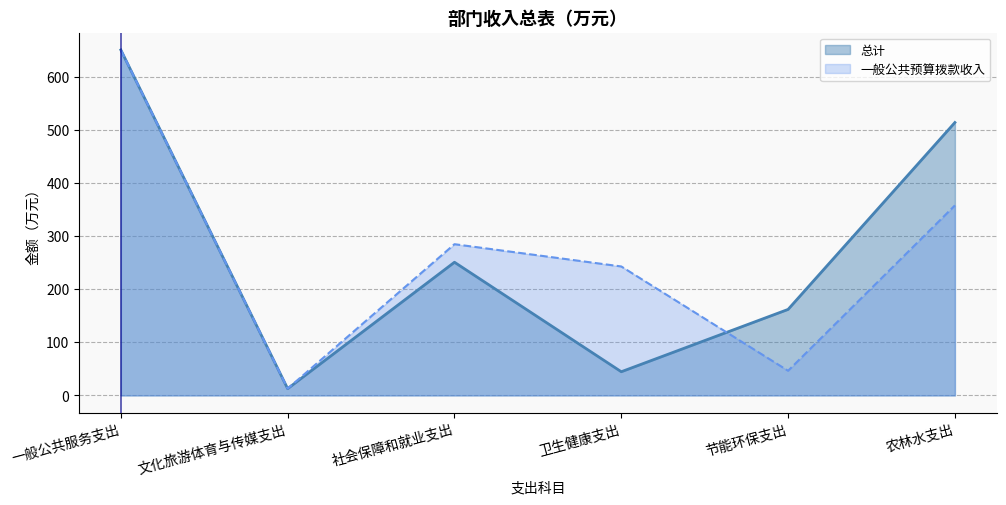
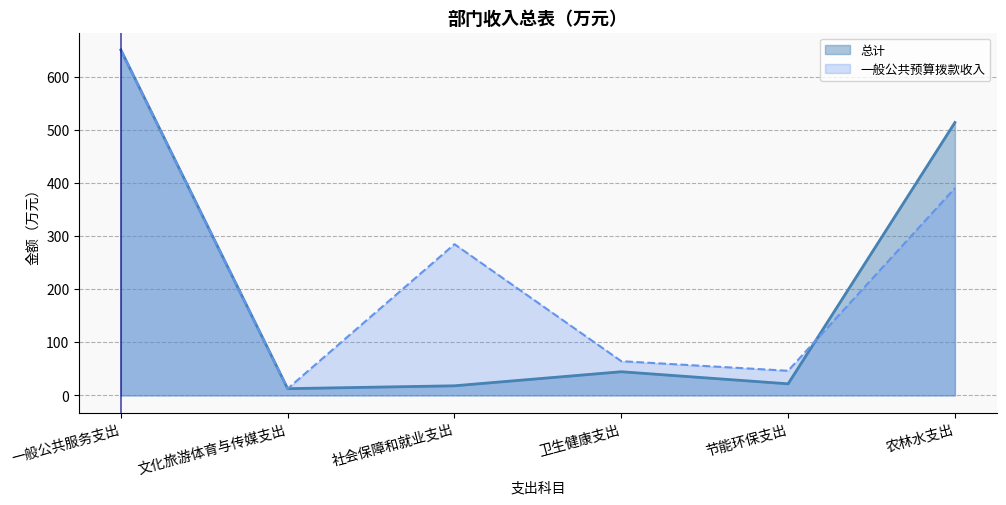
  {
    "总计": {
-     "社会保障和就业支出": 250,
+     "社会保障和就业支出": 20,
      "卫生健康支出": 40,
-     "节能环保支出": 160,
+     "节能环保支出": 20,
      "农林水支出": 510
    },
    "一般公共预算拨款收入": {
      "社会保障和就业支出": 280,
-     "卫生健康支出": 240,
+     "卫生健康支出": 60,
      "节能环保支出": 50,
-     "农林水支出": 360
+     "农林水支出": 390
    }
  }
